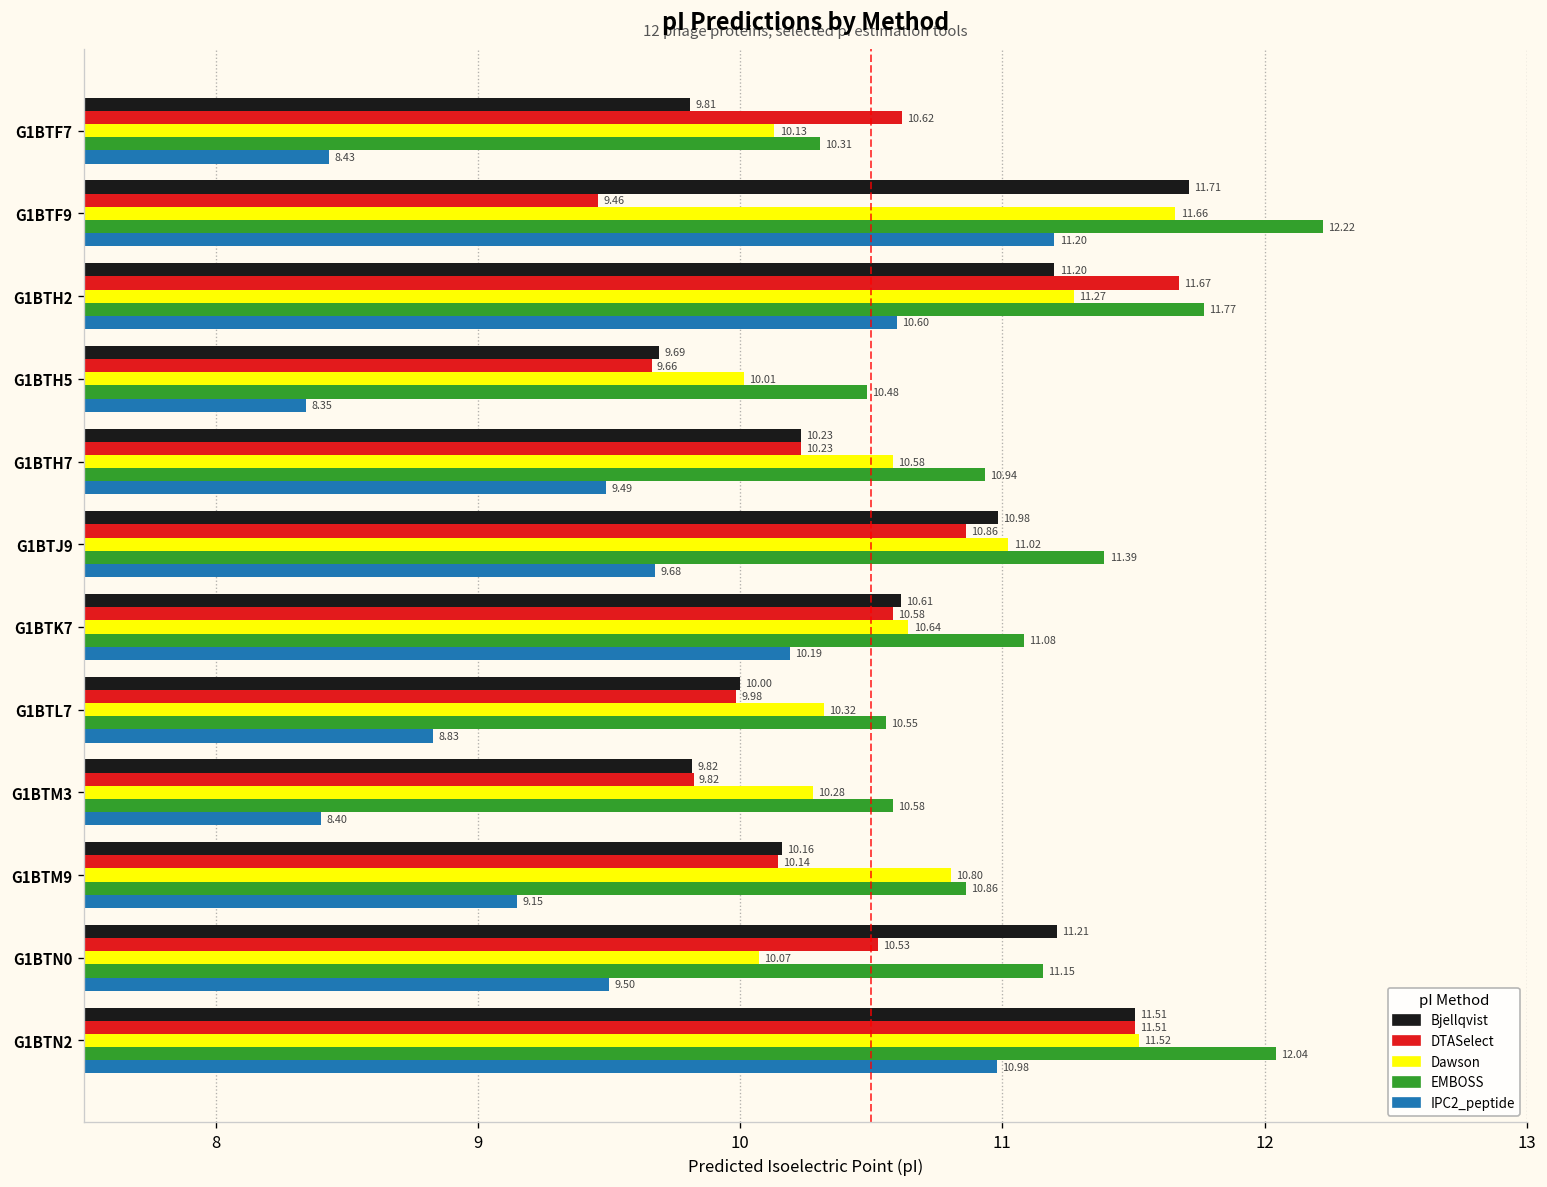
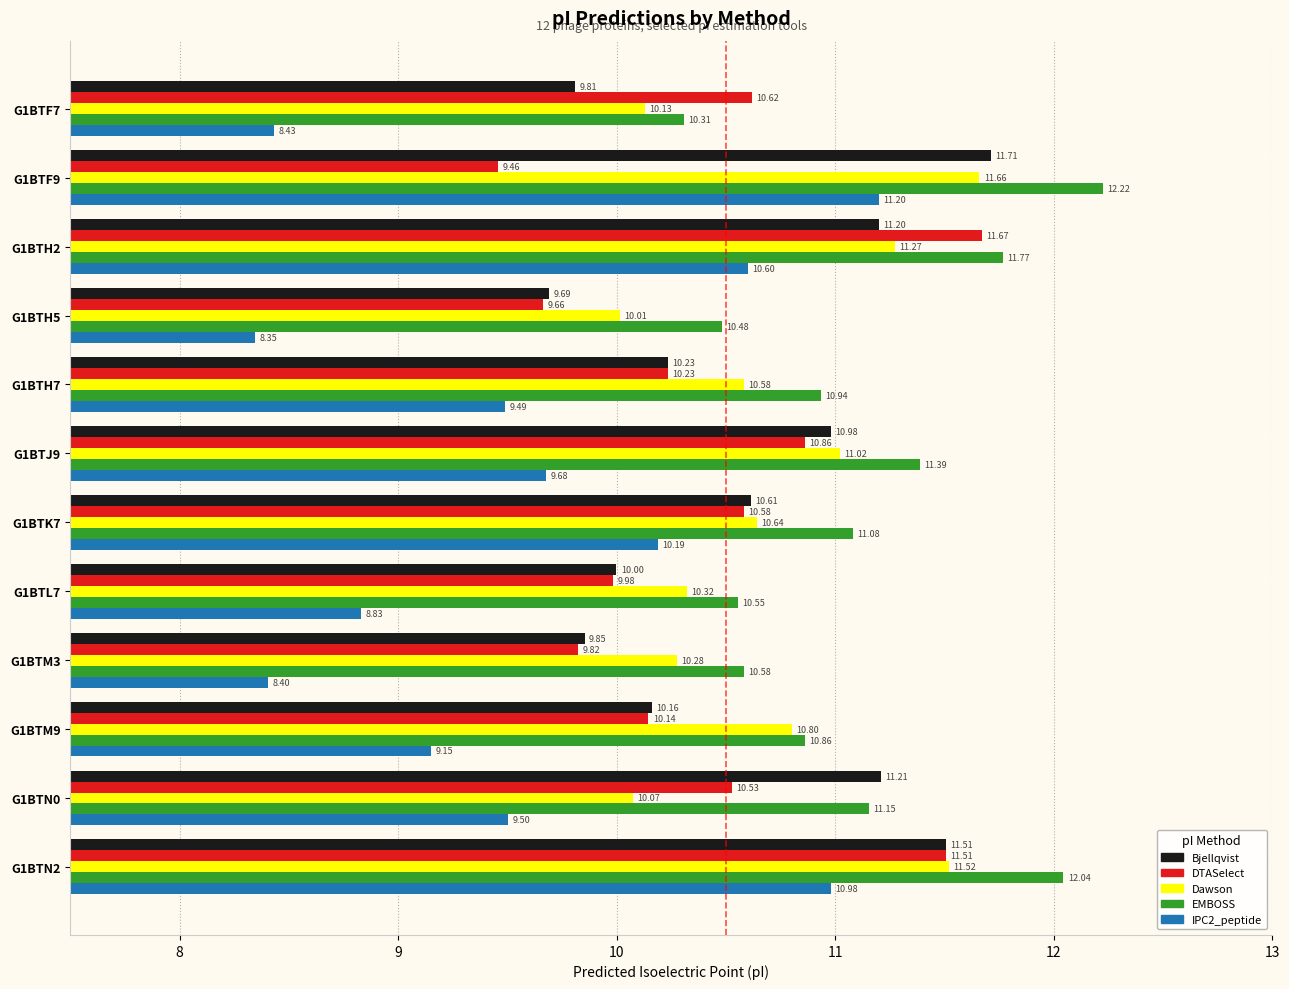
  {
    "Bjellqvist": {
      "G1BTF7": 9.81,
      "G1BTF9": 11.71,
      "G1BTH2": 11.20,
      "G1BTH5": 9.69,
      "G1BTH7": 10.23,
      "G1BTJ9": 10.98,
      "G1BTK7": 10.61,
      "G1BTL7": 10.00,
-     "G1BTM3": 9.82,
+     "G1BTM3": 9.85,
      "G1BTM9": 10.16,
      "G1BTN0": 11.21,
      "G1BTN2": 11.51
    },
    "DTASelect": {
      "G1BTF7": 10.62,
      "G1BTF9": 9.46,
      "G1BTH2": 11.67,
      "G1BTH5": 9.66,
      "G1BTH7": 10.23,
      "G1BTJ9": 10.86,
      "G1BTK7": 10.58,
      "G1BTL7": 9.98,
      "G1BTM3": 9.82,
      "G1BTM9": 10.14,
      "G1BTN0": 10.53,
      "G1BTN2": 11.51
    },
    "Dawson": {
      "G1BTF7": 10.13,
      "G1BTF9": 11.66,
      "G1BTH2": 11.27,
      "G1BTH5": 10.01,
      "G1BTH7": 10.58,
      "G1BTJ9": 11.02,
      "G1BTK7": 10.64,
      "G1BTL7": 10.32,
      "G1BTM3": 10.28,
      "G1BTM9": 10.80,
      "G1BTN0": 10.07,
      "G1BTN2": 11.52
    },
    "EMBOSS": {
      "G1BTF7": 10.31,
      "G1BTF9": 12.22,
      "G1BTH2": 11.77,
      "G1BTH5": 10.48,
      "G1BTH7": 10.94,
      "G1BTJ9": 11.39,
      "G1BTK7": 11.08,
      "G1BTL7": 10.55,
      "G1BTM3": 10.58,
      "G1BTM9": 10.86,
      "G1BTN0": 11.15,
      "G1BTN2": 12.04
    },
    "IPC2_peptide": {
      "G1BTF7": 8.43,
      "G1BTF9": 11.20,
      "G1BTH2": 10.60,
      "G1BTH5": 8.35,
      "G1BTH7": 9.49,
      "G1BTJ9": 9.68,
      "G1BTK7": 10.19,
      "G1BTL7": 8.83,
      "G1BTM3": 8.40,
      "G1BTM9": 9.15,
      "G1BTN0": 9.50,
      "G1BTN2": 10.98
    }
  }
